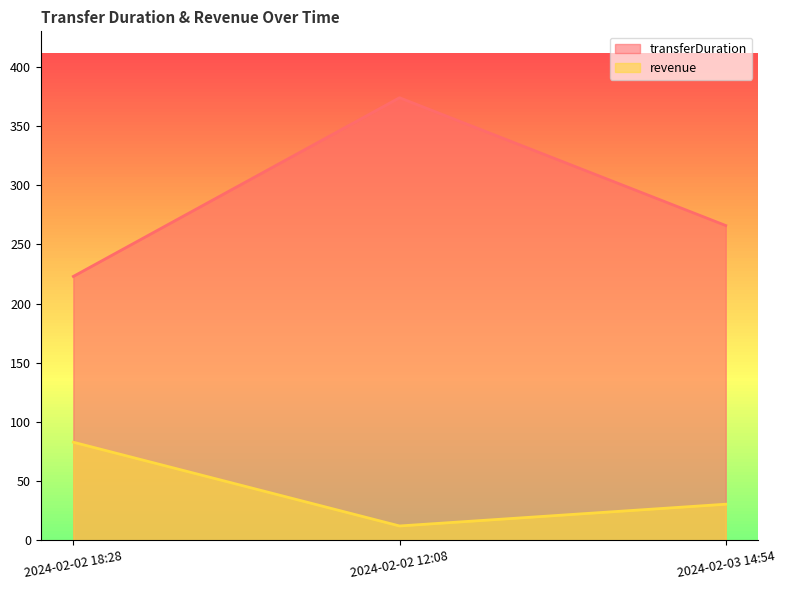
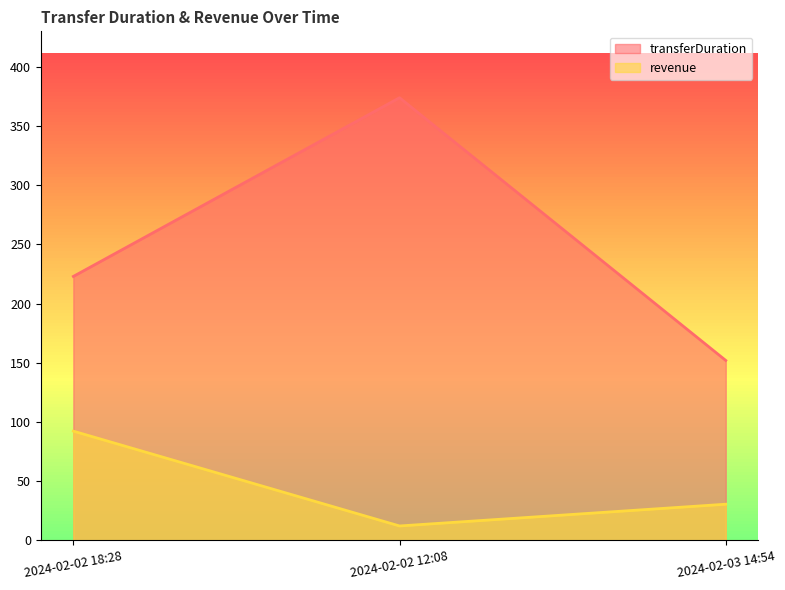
  {
    "transferDuration": {
      "2024-02-02 18:28": 223,
      "2024-02-02 12:08": 374,
-     "2024-02-03 14:54": 266
+     "2024-02-03 14:54": 152
    },
    "revenue": {
-     "2024-02-02 18:28": 83,
+     "2024-02-02 18:28": 92,
      "2024-02-02 12:08": 12,
      "2024-02-03 14:54": 31
    }
  }
